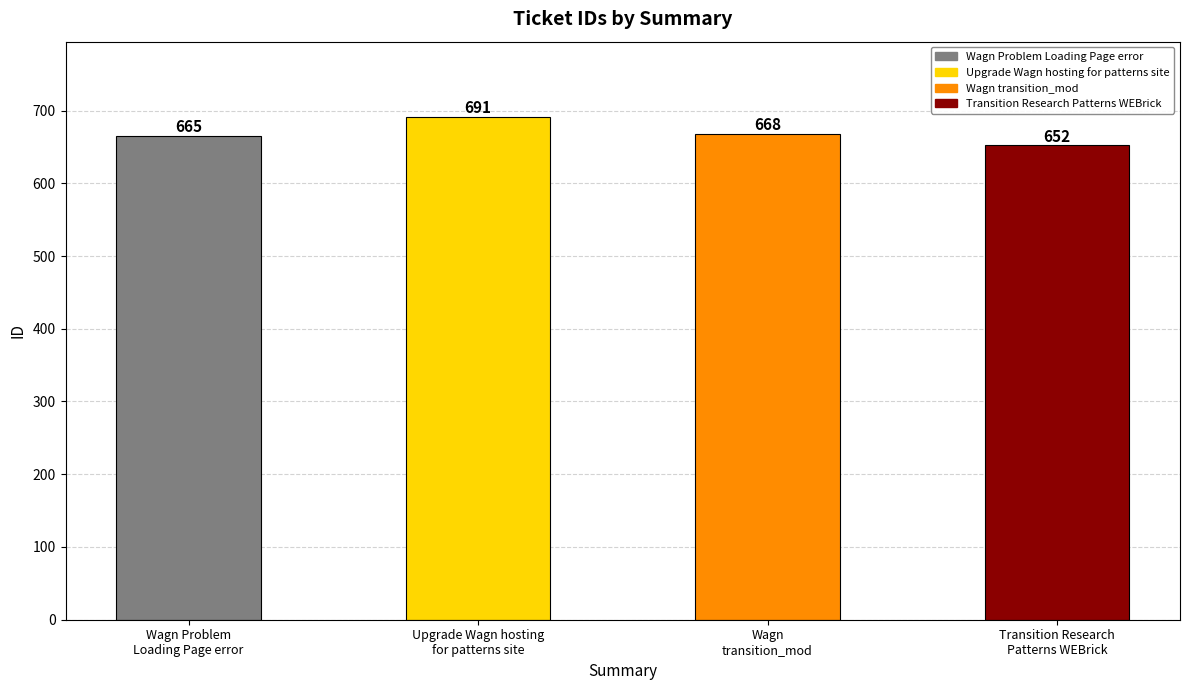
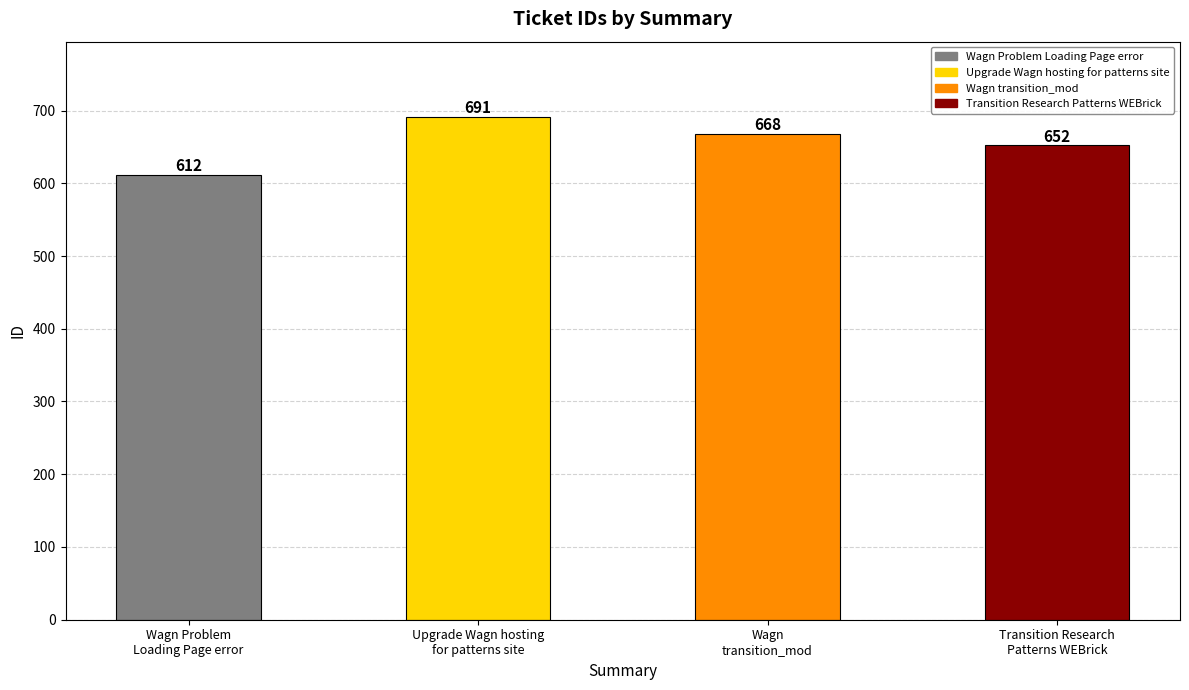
  {
-   "Wagn Problem Loading Page error": 665,
+   "Wagn Problem Loading Page error": 612,
    "Upgrade Wagn hosting for patterns site": 691,
    "Wagn transition_mod": 668,
    "Transition Research Patterns WEBrick": 652
  }
